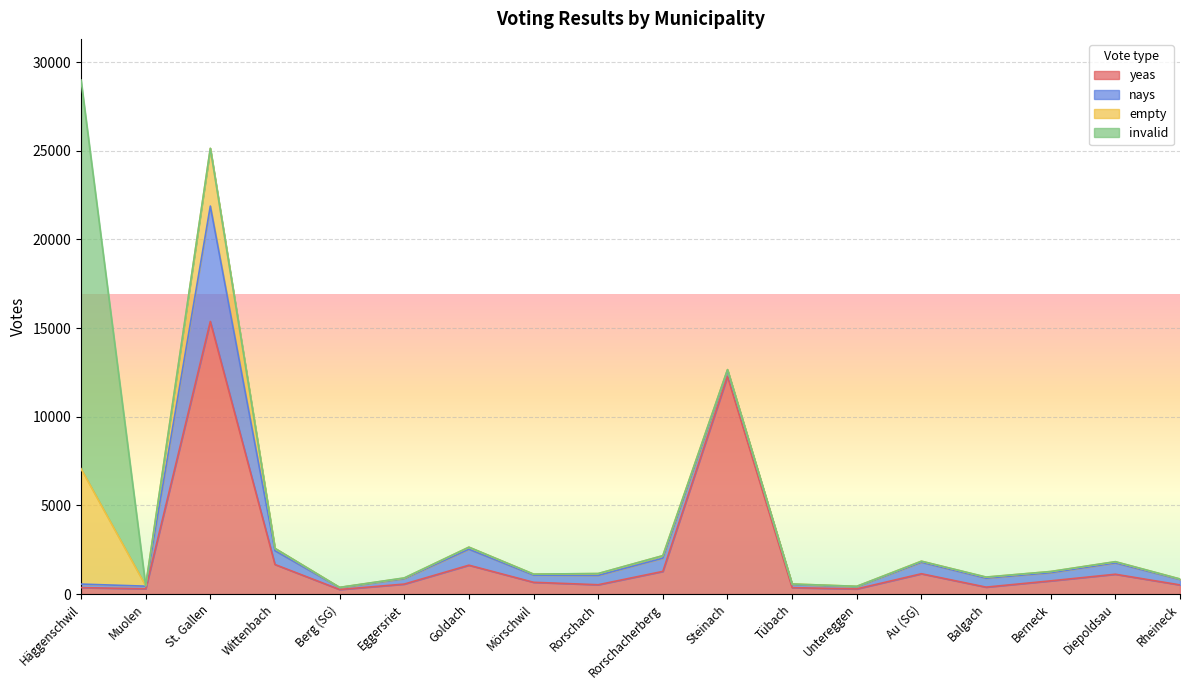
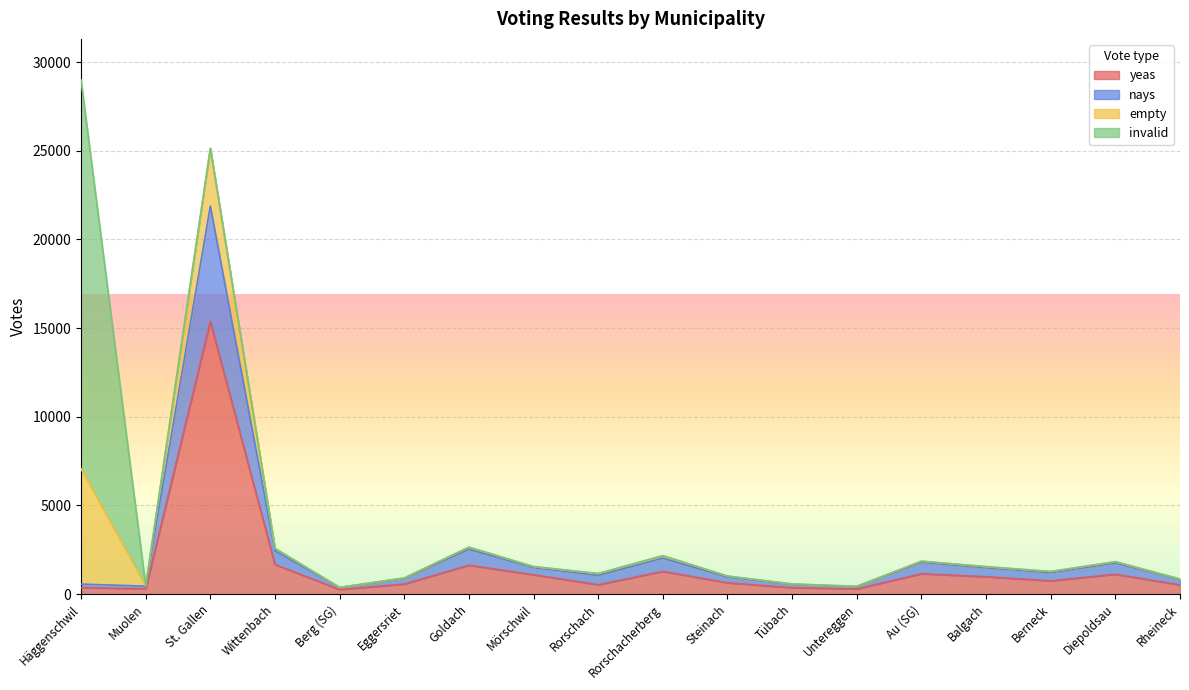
  {
    "yeas": {
      "Häggenschwil": 400,
      "Muolen": 300,
      "St. Gallen": 15400,
      "Wittenbach": 1700,
      "Eggersriet": 600,
      "Goldach": 1600,
-     "Mörschwil": 700,
+     "Mörschwil": 1100,
      "Rorschach": 500,
      "Rorschacherberg": 1300,
-     "Steinach": 12300,
+     "Steinach": 600,
      "Tübach": 400,
      "Au (SG)": 1100,
-     "Balgach": 400,
+     "Balgach": 1000,
      "Berneck": 700,
      "Diepoldsau": 1100,
      "Rheineck": 500
    },
    "nays": {
      "Häggenschwil": 200,
      "St. Gallen": 6500
    },
    "empty": {
      "Häggenschwil": 6500
    },
    "invalid": {
      "Häggenschwil": 21900
    }
  }
